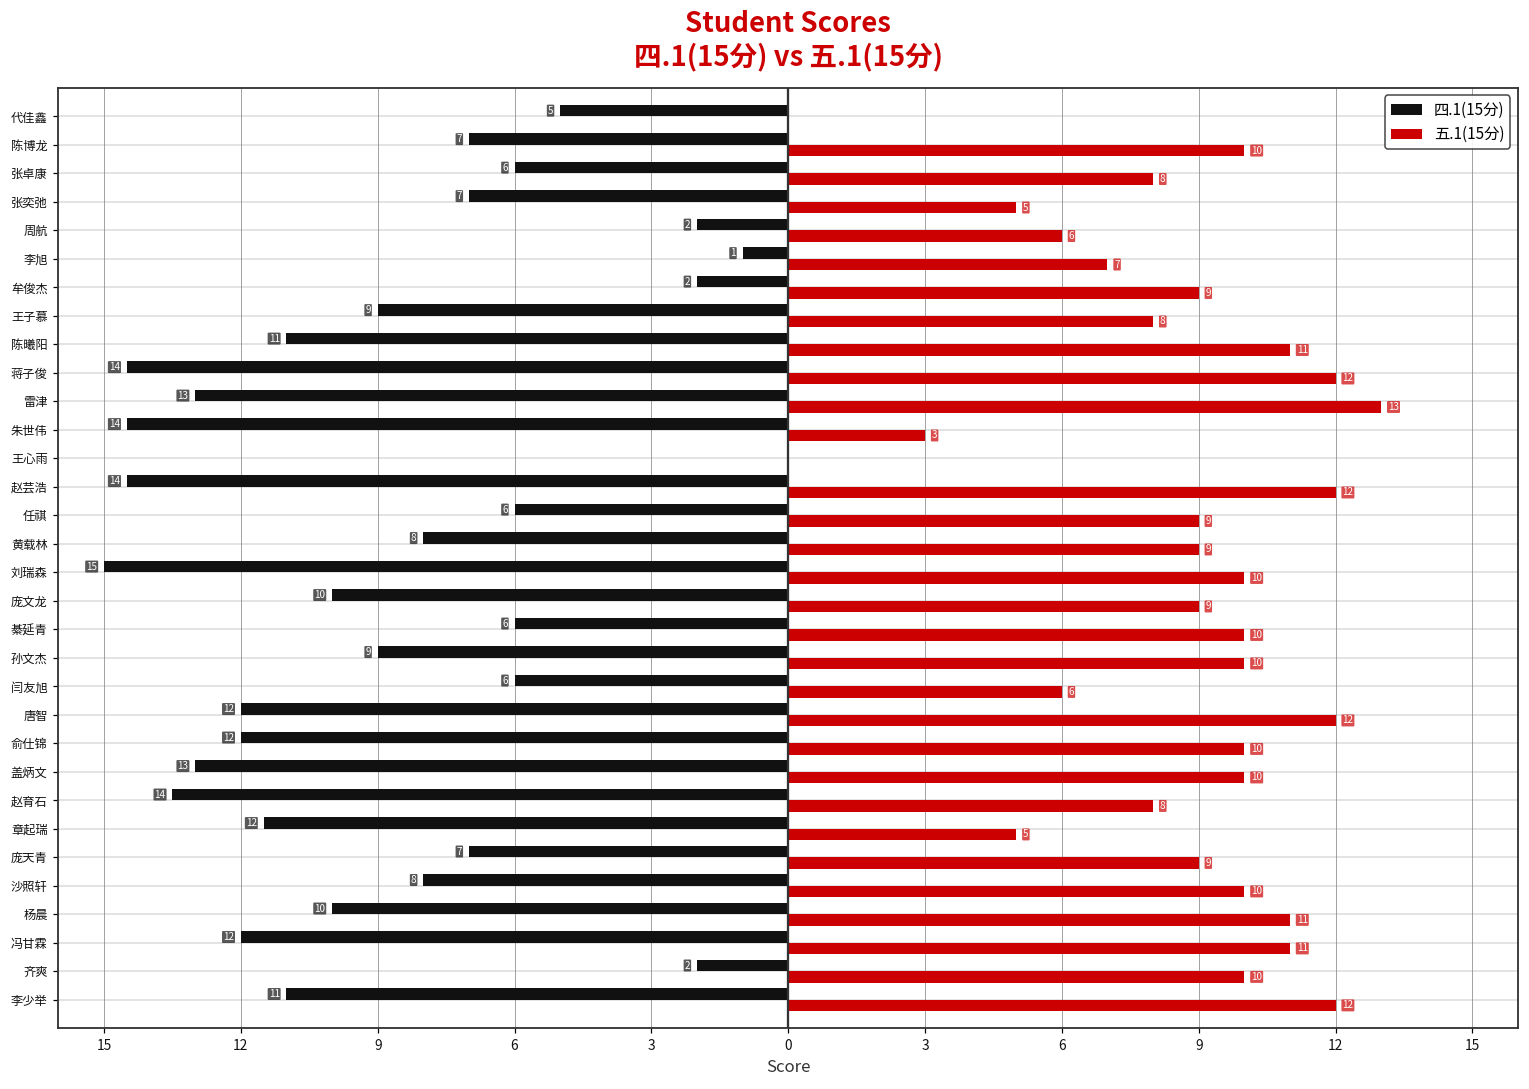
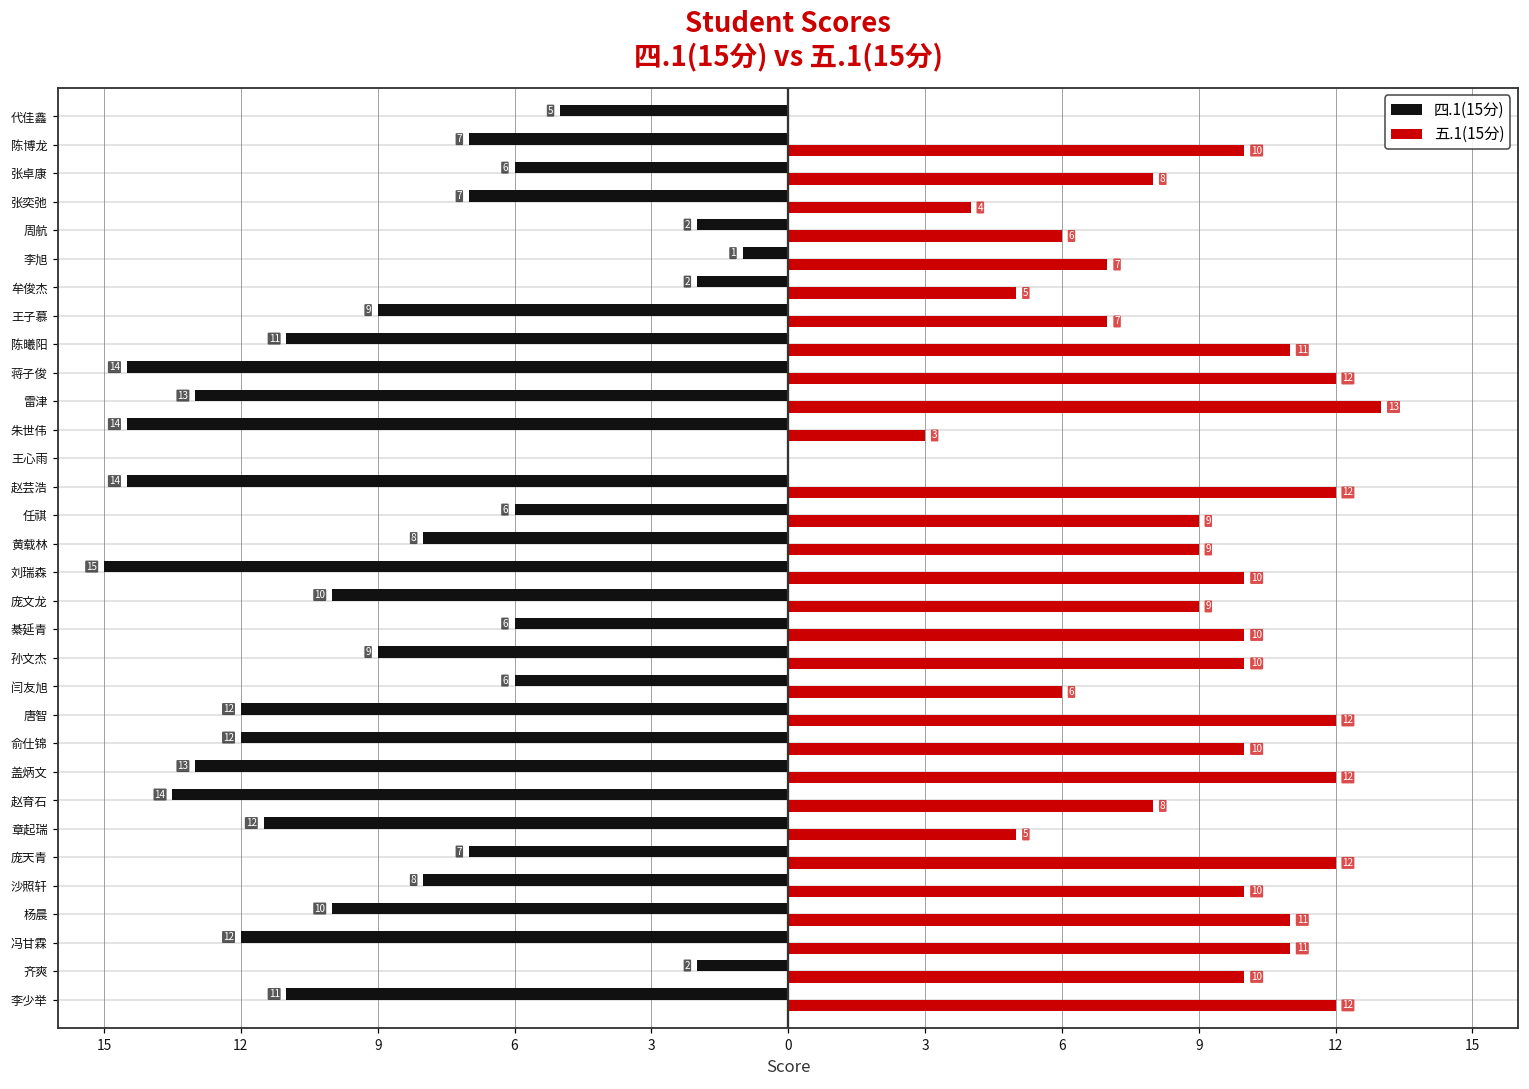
  {
    "五.1(15分)": {
-     "张奕弛": 5,
-     "牟俊杰": 9,
-     "王子慕": 8,
-     "盖炳文": 10,
-     "庞天青": 9
+     "张奕弛": 4,
+     "牟俊杰": 5,
+     "王子慕": 7,
+     "盖炳文": 12,
+     "庞天青": 12
    }
  }
